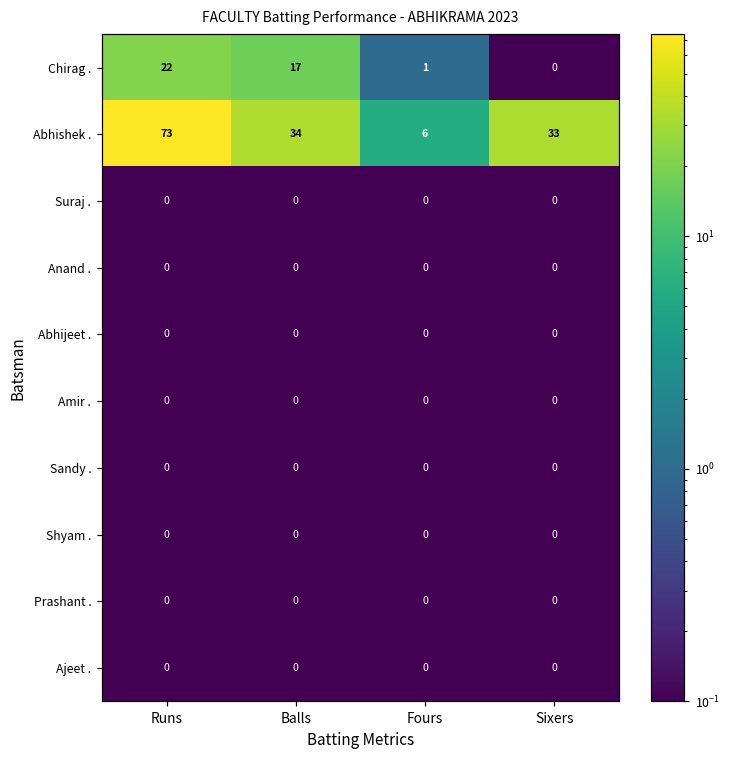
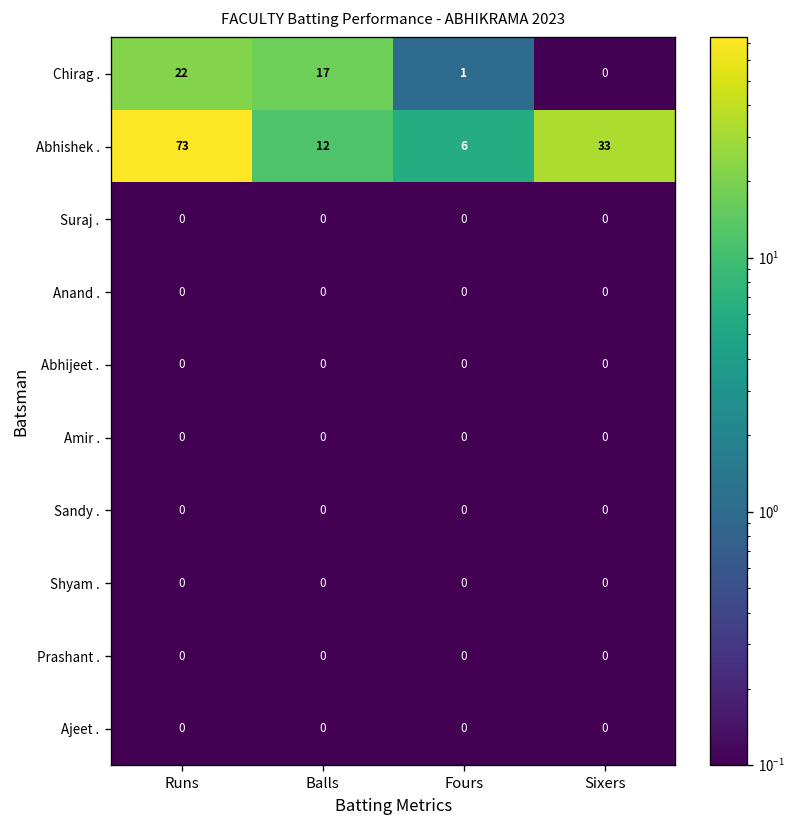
  {
    "Chirag .": {
      "Runs": 22,
      "Balls": 17,
      "Fours": 1,
      "Sixers": 0
    },
    "Abhishek .": {
      "Runs": 73,
-     "Balls": 34,
+     "Balls": 12,
      "Fours": 6,
      "Sixers": 33
    },
    "Suraj .": {
      "Runs": 0,
      "Balls": 0,
      "Fours": 0,
      "Sixers": 0
    },
    "Anand .": {
      "Runs": 0,
      "Balls": 0,
      "Fours": 0,
      "Sixers": 0
    },
    "Abhijeet .": {
      "Runs": 0,
      "Balls": 0,
      "Fours": 0,
      "Sixers": 0
    },
    "Amir .": {
      "Runs": 0,
      "Balls": 0,
      "Fours": 0,
      "Sixers": 0
    },
    "Sandy .": {
      "Runs": 0,
      "Balls": 0,
      "Fours": 0,
      "Sixers": 0
    },
    "Shyam .": {
      "Runs": 0,
      "Balls": 0,
      "Fours": 0,
      "Sixers": 0
    },
    "Prashant .": {
      "Runs": 0,
      "Balls": 0,
      "Fours": 0,
      "Sixers": 0
    },
    "Ajeet .": {
      "Runs": 0,
      "Balls": 0,
      "Fours": 0,
      "Sixers": 0
    }
  }
